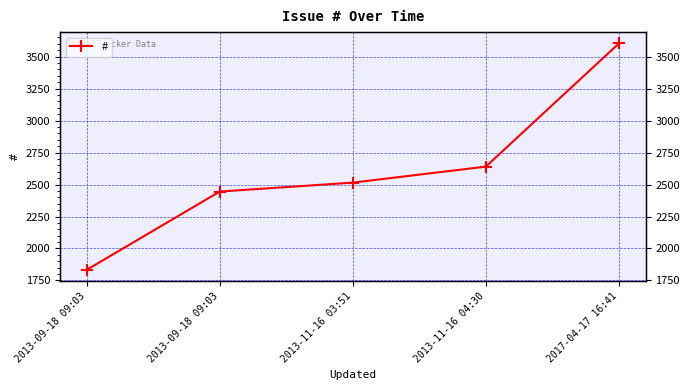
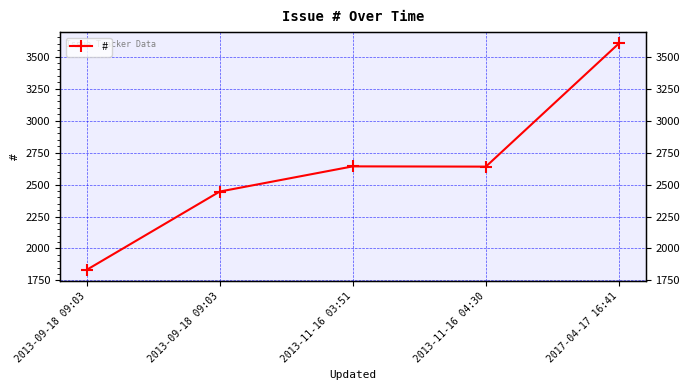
  {
-   "2013-11-16 03:51": 2520,
+   "2013-11-16 03:51": 2640,
    "2013-11-16 04:30": 2640,
    "2017-04-17 16:41": 3600
  }
